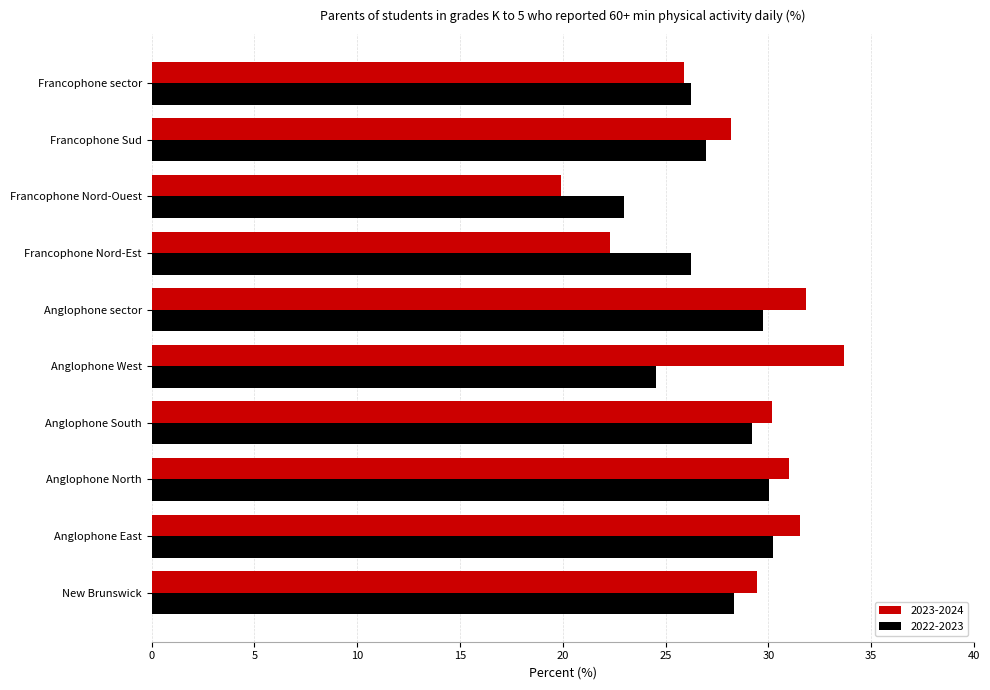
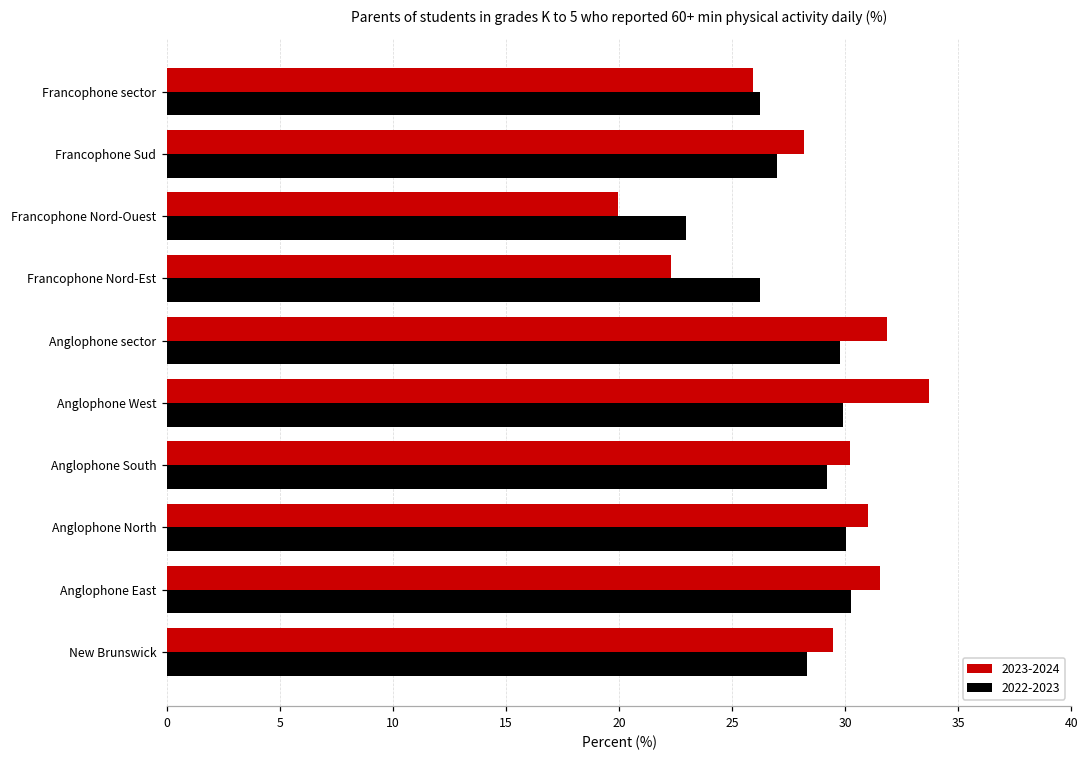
  {
    "2023-2024": {
      "Francophone sector": 25.9,
      "Francophone Sud": 28.2,
      "Francophone Nord-Ouest": 19.9,
      "Francophone Nord-Est": 22.3,
      "Anglophone sector": 31.9,
      "Anglophone West": 33.7,
      "Anglophone South": 30.2,
      "Anglophone North": 31.0,
      "Anglophone East": 31.6,
      "New Brunswick": 29.5
    },
    "2022-2023": {
      "Francophone sector": 26.2,
      "Francophone Sud": 27.0,
      "Francophone Nord-Ouest": 23.0,
      "Francophone Nord-Est": 26.2,
      "Anglophone sector": 29.8,
-     "Anglophone West": 24.5,
+     "Anglophone West": 29.9,
      "Anglophone South": 29.2,
      "Anglophone North": 30.0,
      "Anglophone East": 30.2,
      "New Brunswick": 28.3
    }
  }
